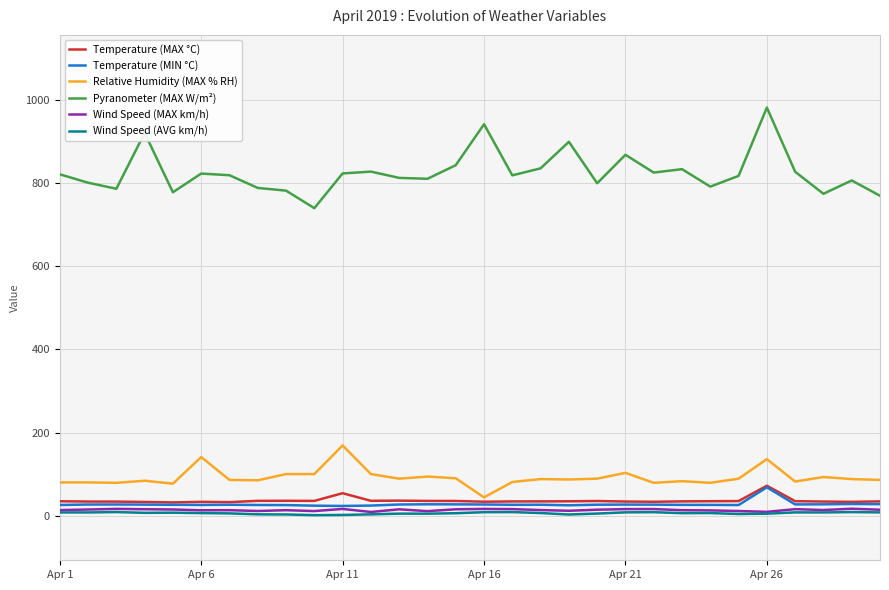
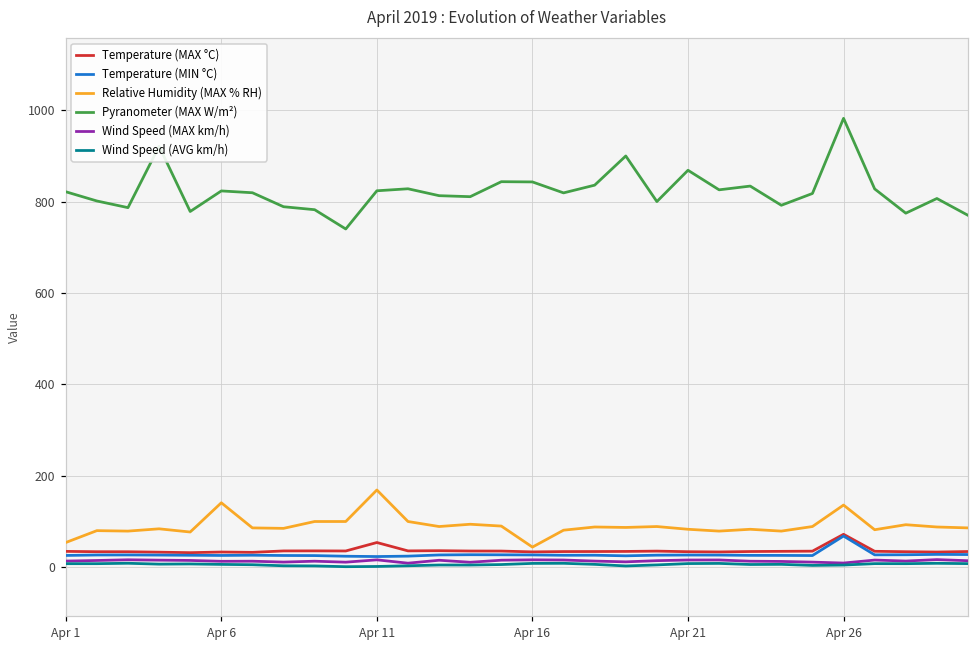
  {
    "Temperature (MAX °C)": {
      "Apr 1": 30,
      "Apr 6": 30,
      "Apr 11": 50,
      "Apr 16": 30,
      "Apr 21": 30
    },
    "Temperature (MIN °C)": {
      "Apr 1": 30,
      "Apr 6": 30,
      "Apr 11": 20,
      "Apr 16": 30,
      "Apr 21": 30
    },
    "Relative Humidity (MAX % RH)": {
-     "Apr 1": 80,
+     "Apr 1": 50,
      "Apr 6": 140,
      "Apr 11": 170,
      "Apr 16": 40,
-     "Apr 21": 100,
+     "Apr 21": 80,
      "Apr 26": 140
    },
    "Pyranometer (MAX W/m²)": {
      "Apr 1": 820,
      "Apr 6": 820,
      "Apr 11": 820,
-     "Apr 16": 940,
+     "Apr 16": 840,
      "Apr 21": 870,
      "Apr 26": 980
    },
    "Wind Speed (MAX km/h)": {
      "Apr 6": 10,
      "Apr 11": 20,
      "Apr 16": 20,
      "Apr 21": 20
    },
    "Wind Speed (AVG km/h)": {
      "Apr 6": 10,
      "Apr 11": 0,
      "Apr 16": 10,
      "Apr 21": 10
    }
  }
